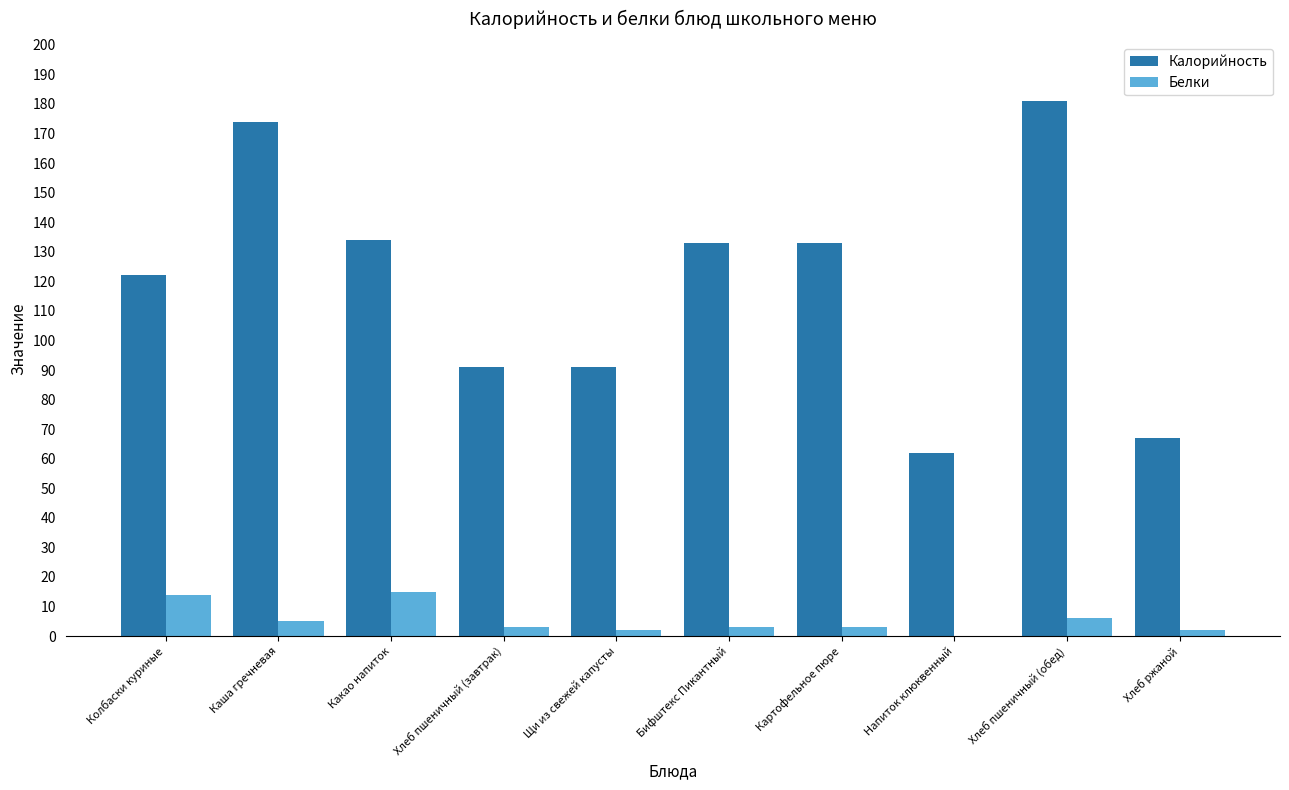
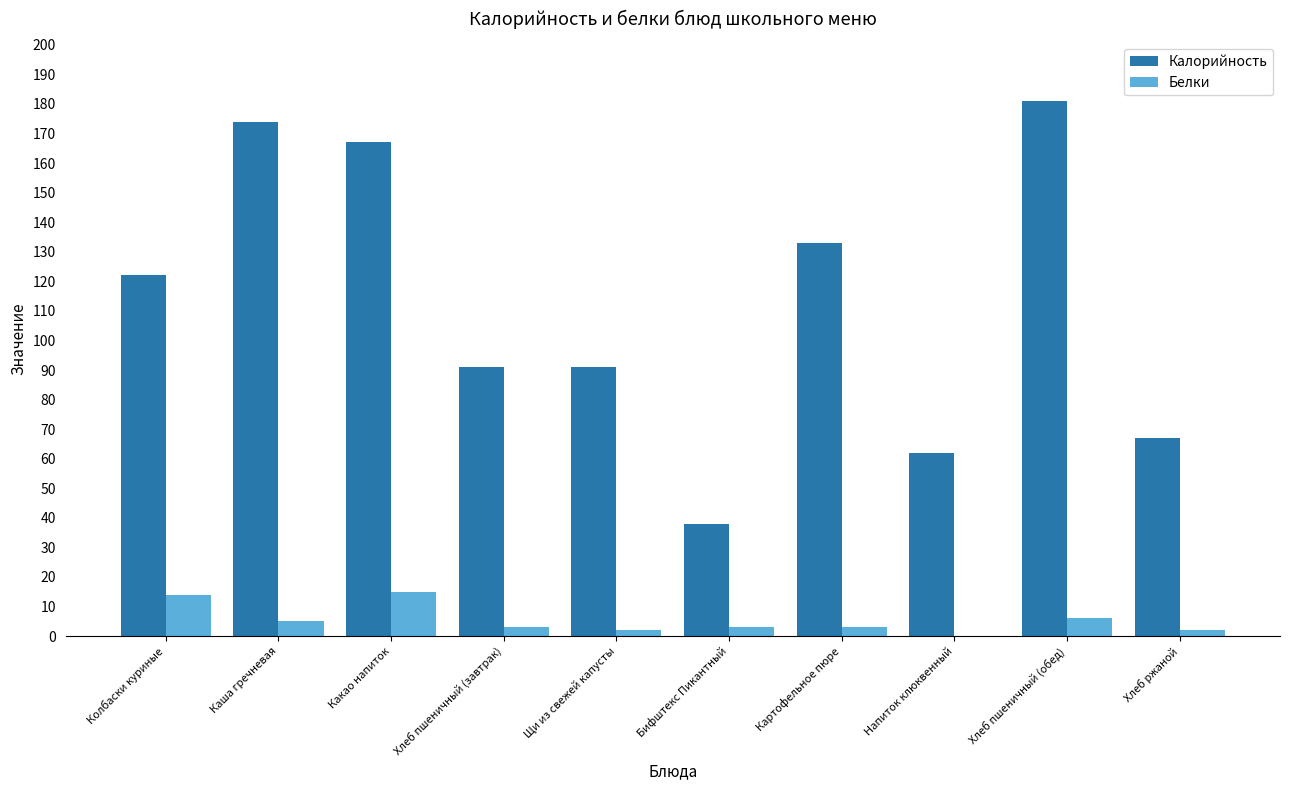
  {
    "Калорийность": {
      "Колбаски куриные": 122,
      "Каша гречневая": 174,
-     "Какао напиток": 134,
+     "Какао напиток": 167,
      "Хлеб пшеничный (завтрак)": 91,
      "Щи из свежей капусты": 91,
-     "Бифштекс Пикантный": 133,
+     "Бифштекс Пикантный": 38,
      "Картофельное пюре": 133,
      "Напиток клюквенный": 62,
      "Хлеб пшеничный (обед)": 181,
      "Хлеб ржаной": 67
    },
    "Белки": {
      "Колбаски куриные": 14,
      "Каша гречневая": 5,
      "Какао напиток": 15,
      "Хлеб пшеничный (завтрак)": 3,
      "Щи из свежей капусты": 2,
      "Бифштекс Пикантный": 3,
      "Картофельное пюре": 3,
      "Напиток клюквенный": 0,
      "Хлеб пшеничный (обед)": 6,
      "Хлеб ржаной": 2
    }
  }
